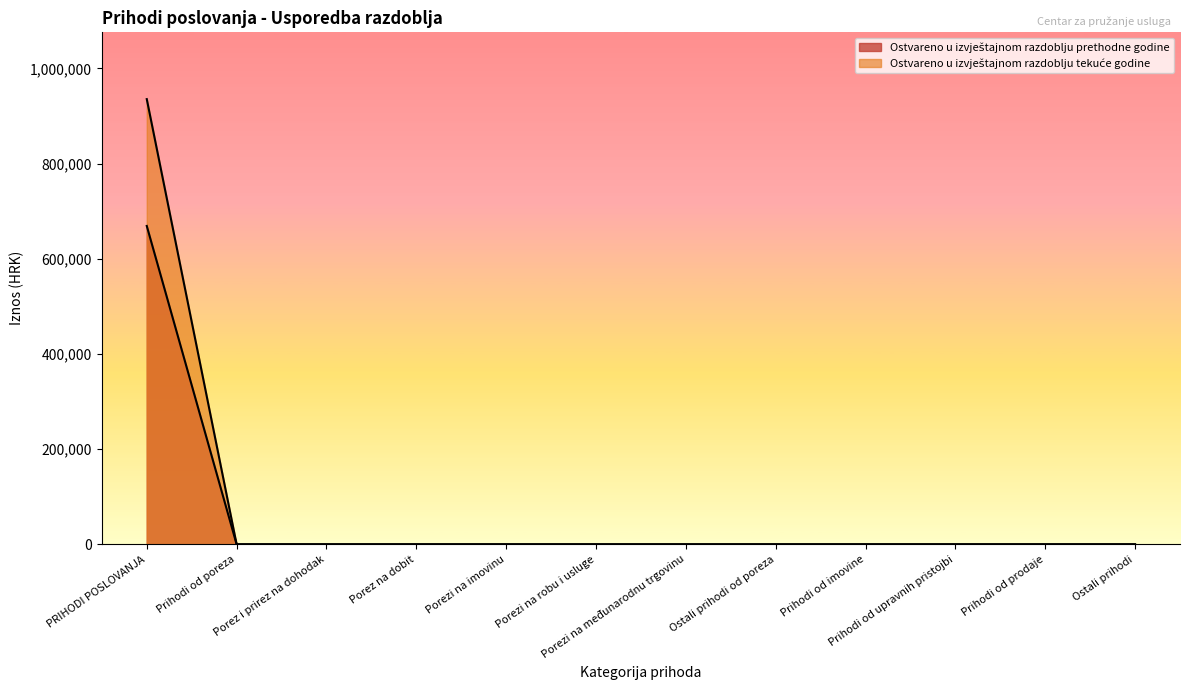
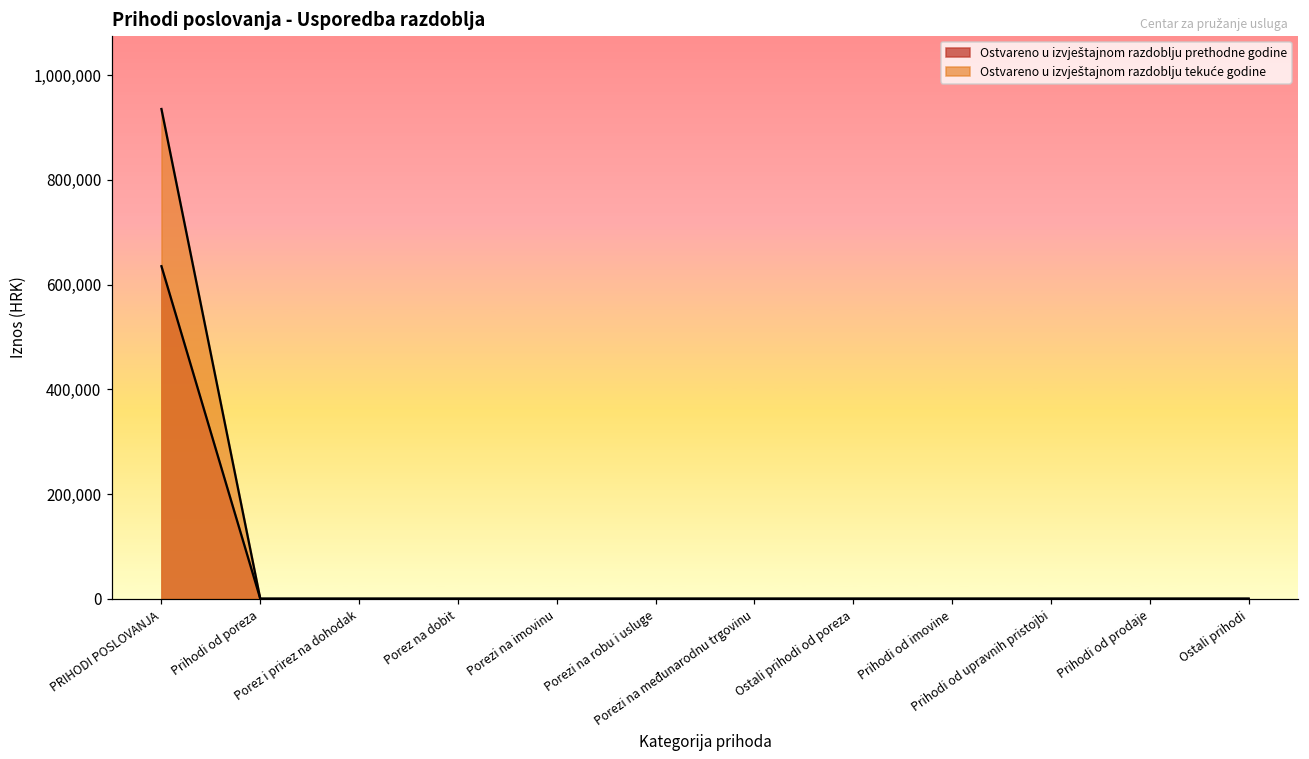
  {
    "Ostvareno u izvještajnom razdoblju prethodne godine": {
-     "PRIHODI POSLOVANJA": "670,000"
+     "PRIHODI POSLOVANJA": "640,000"
    },
    "Ostvareno u izvještajnom razdoblju tekuće godine": {
      "PRIHODI POSLOVANJA": "940,000"
    }
  }
